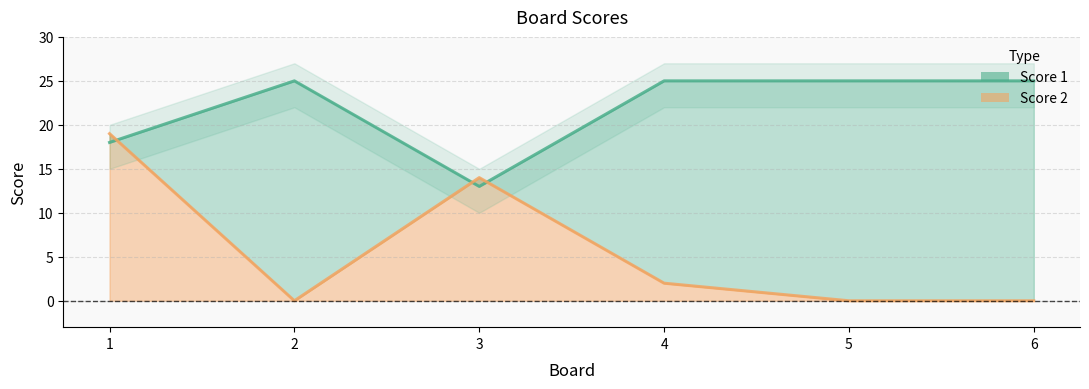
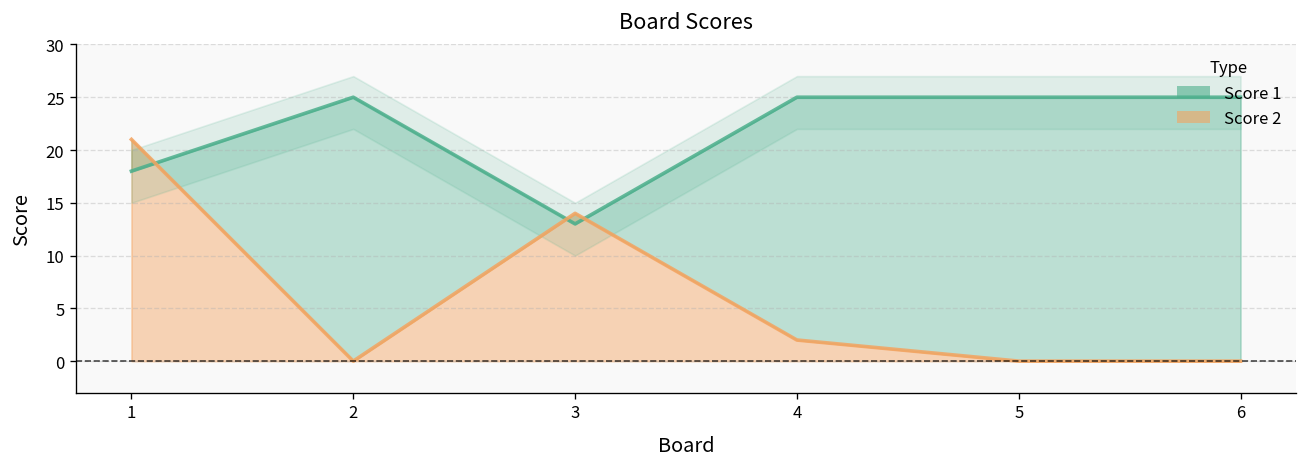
  {
    "Score 2": {
-     "1": 19,
+     "1": 21,
      "2": 0,
      "4": 2,
      "5": 0,
      "6": 0
    }
  }
